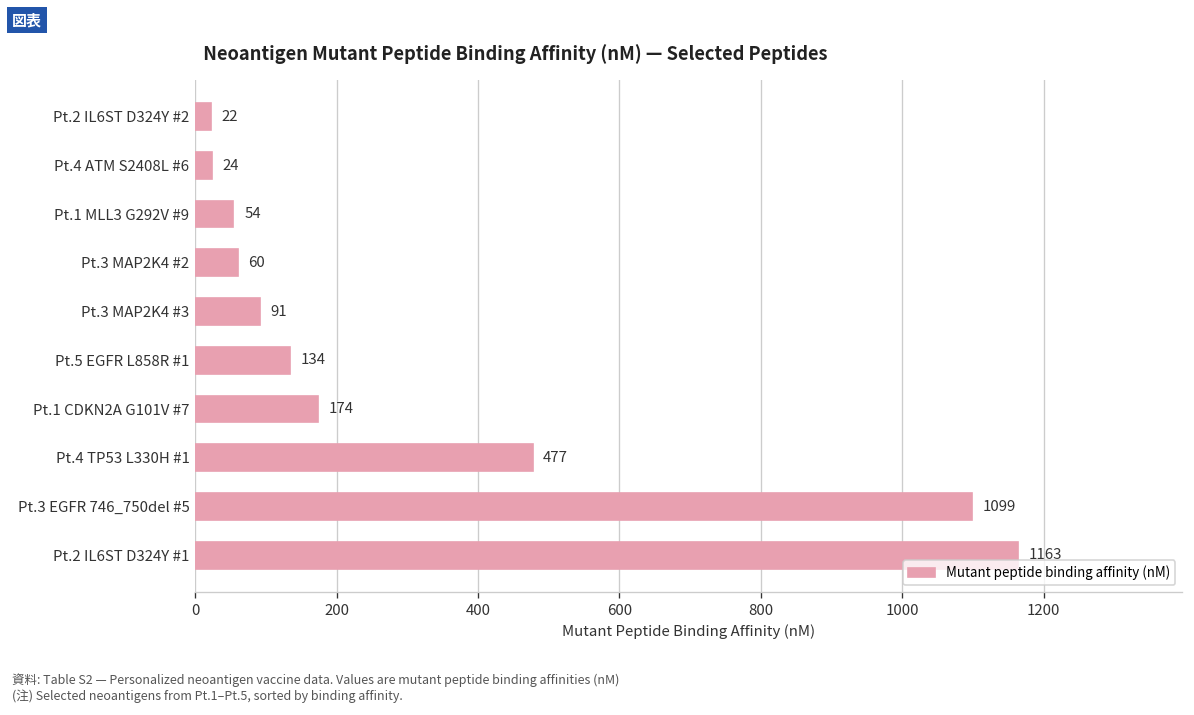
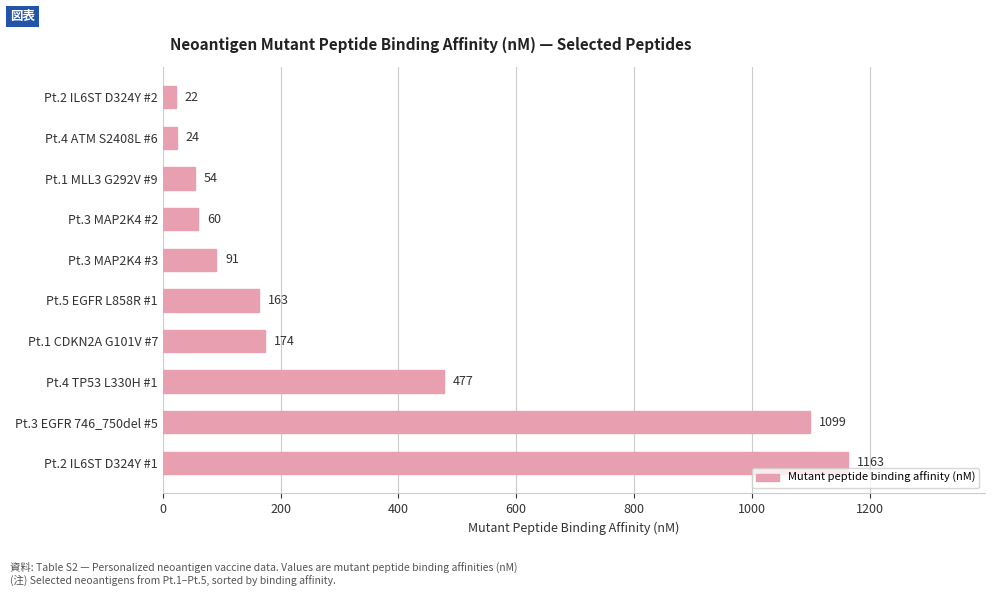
  {
    "Pt.2 IL6ST D324Y #2": 22,
    "Pt.4 ATM S2408L #6": 24,
    "Pt.1 MLL3 G292V #9": 54,
    "Pt.3 MAP2K4 #2": 60,
    "Pt.3 MAP2K4 #3": 91,
-   "Pt.5 EGFR L858R #1": 134,
+   "Pt.5 EGFR L858R #1": 163,
    "Pt.1 CDKN2A G101V #7": 174,
    "Pt.4 TP53 L330H #1": 477,
    "Pt.3 EGFR 746_750del #5": 1099
  }
